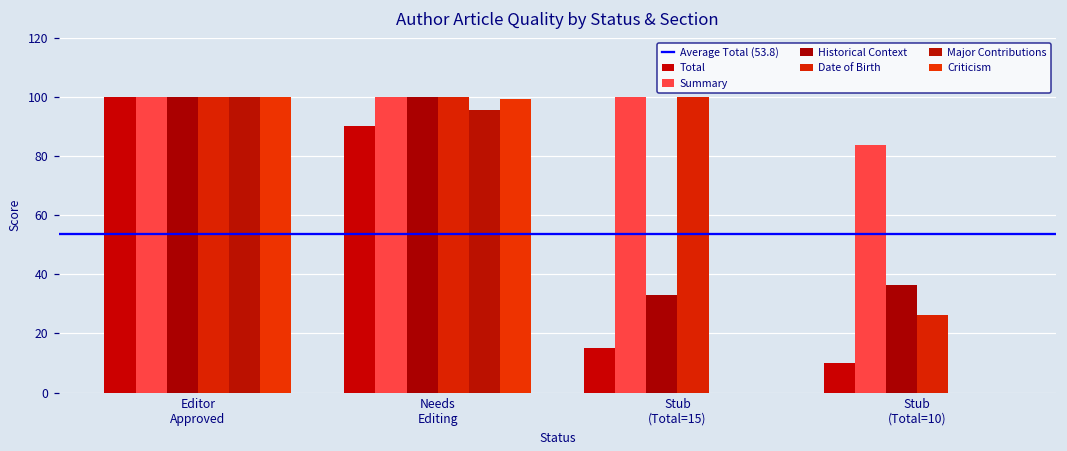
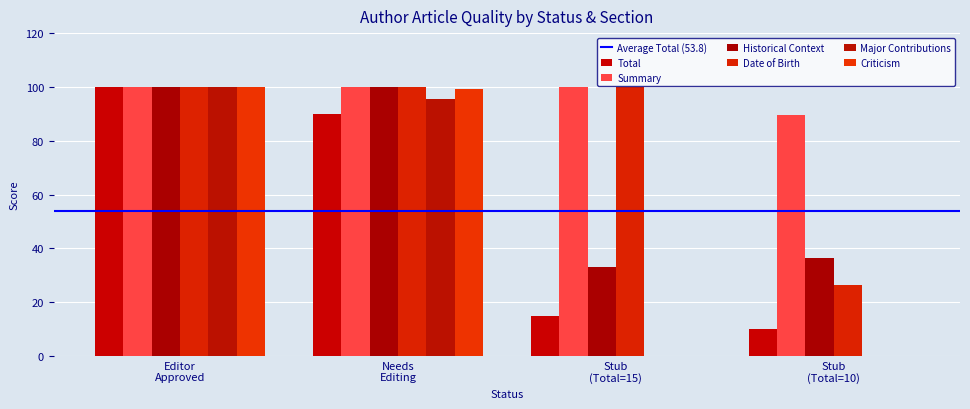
  {
    "Summary": {
      "Editor Approved": 100,
      "Needs Editing": 100,
      "Stub (Total=15)": 100,
-     "Stub (Total=10)": 84
+     "Stub (Total=10)": 90
    }
  }
